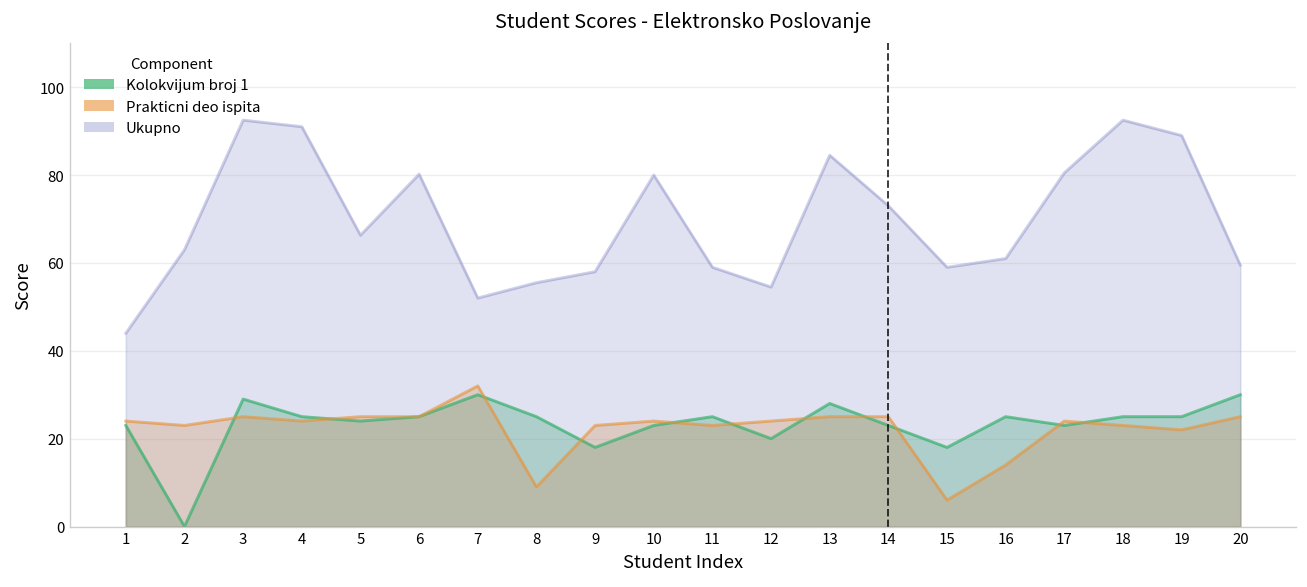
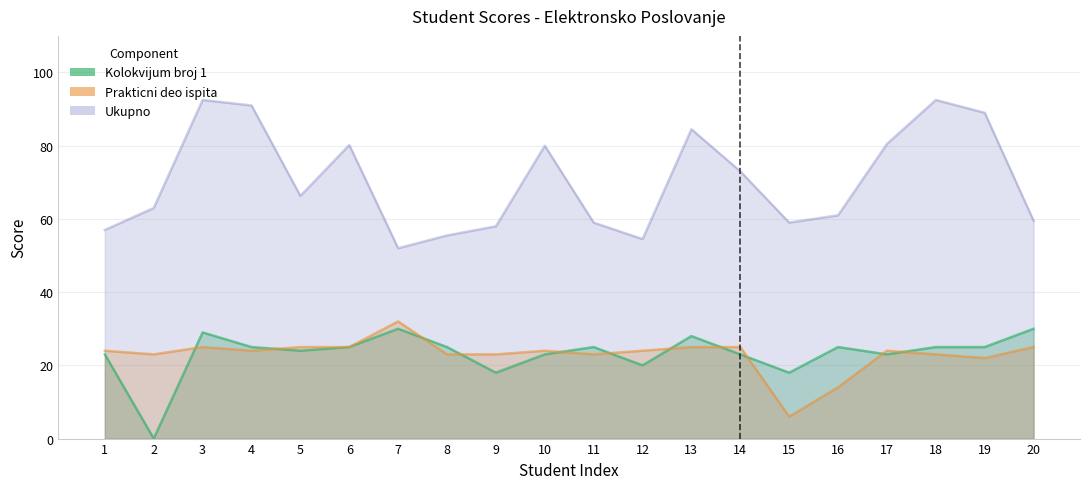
  {
    "Kolokvijum broj 1": {
      "1": 23,
      "2": 0,
      "3": 29,
      "4": 25,
      "5": 24,
      "7": 30,
      "8": 25,
      "9": 18,
      "10": 23,
      "11": 25,
      "12": 20,
      "13": 28,
      "14": 23,
      "15": 18,
      "16": 25,
      "17": 23,
      "18": 25,
      "19": 25,
      "20": 30
    },
    "Prakticni deo ispita": {
      "1": 24,
      "2": 23,
      "3": 25,
      "4": 24,
      "5": 25,
      "7": 32,
-     "8": 9,
+     "8": 23,
      "9": 23,
      "10": 24,
      "11": 23,
      "12": 24,
      "13": 25,
      "14": 25,
      "15": 6,
      "16": 14,
      "17": 24,
      "18": 23,
      "19": 22,
      "20": 25
    },
    "Ukupno": {
-     "1": 44,
+     "1": 57,
      "2": 63,
      "3": 93,
      "4": 91,
      "5": 66,
      "6": 80,
      "7": 52,
      "8": 56,
      "9": 58,
      "10": 80,
      "11": 59,
      "12": 55,
      "13": 85,
      "14": 73,
      "15": 59,
      "16": 61,
      "17": 81,
      "18": 93,
      "19": 89,
      "20": 60
    }
  }
